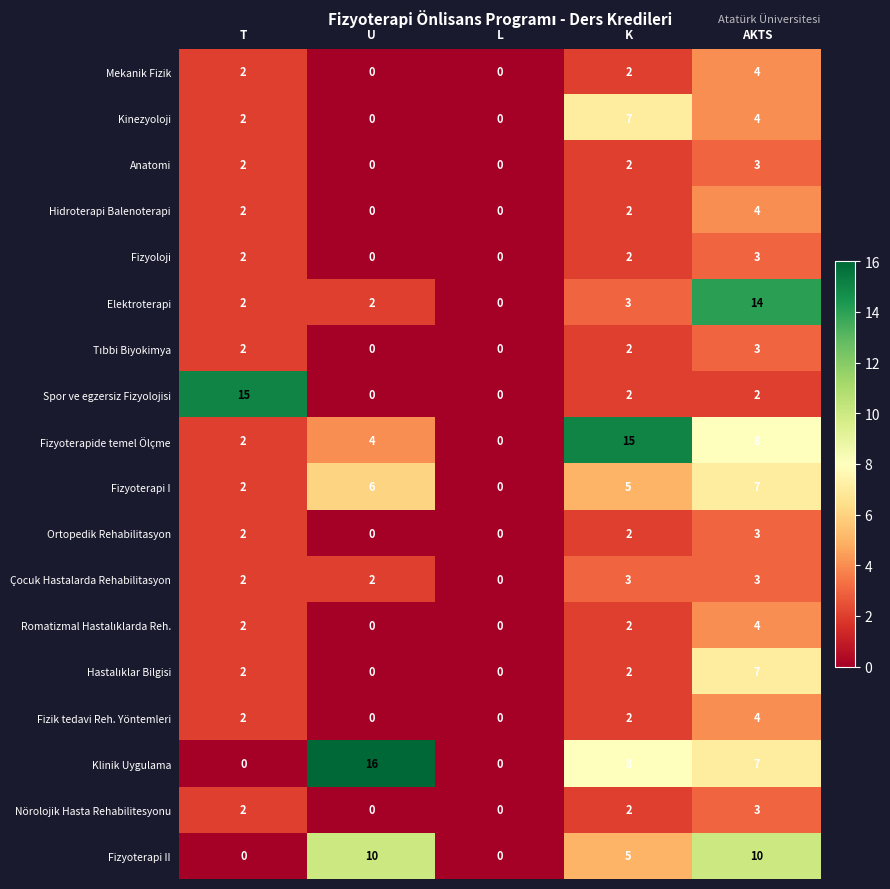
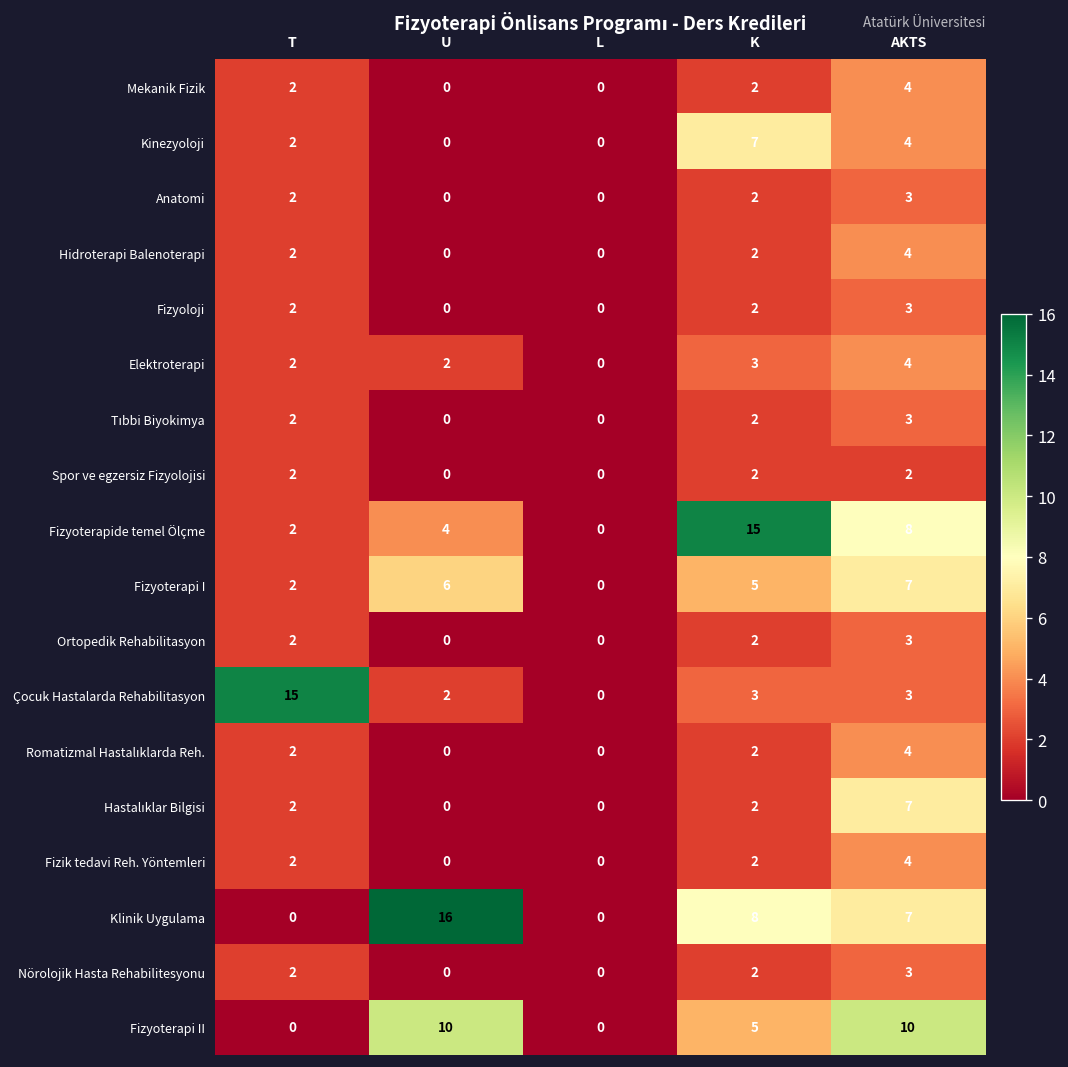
  {
    "Mekanik Fizik": {
      "T": 2,
      "U": 0,
      "L": 0,
      "K": 2,
      "AKTS": 4
    },
    "Kinezyoloji": {
      "T": 2,
      "U": 0,
      "L": 0,
      "K": 7,
      "AKTS": 4
    },
    "Anatomi": {
      "T": 2,
      "U": 0,
      "L": 0,
      "K": 2,
      "AKTS": 3
    },
    "Hidroterapi Balenoterapi": {
      "T": 2,
      "U": 0,
      "L": 0,
      "K": 2,
      "AKTS": 4
    },
    "Fizyoloji": {
      "T": 2,
      "U": 0,
      "L": 0,
      "K": 2,
      "AKTS": 3
    },
    "Elektroterapi": {
      "T": 2,
      "U": 2,
      "L": 0,
      "K": 3,
-     "AKTS": 14
+     "AKTS": 4
    },
    "Tıbbi Biyokimya": {
      "T": 2,
      "U": 0,
      "L": 0,
      "K": 2,
      "AKTS": 3
    },
    "Spor ve egzersiz Fizyolojisi": {
-     "T": 15,
+     "T": 2,
      "U": 0,
      "L": 0,
      "K": 2,
      "AKTS": 2
    },
    "Fizyoterapide temel Ölçme": {
      "T": 2,
      "U": 4,
      "L": 0,
      "K": 15,
      "AKTS": 8
    },
    "Fizyoterapi I": {
      "T": 2,
      "U": 6,
      "L": 0,
      "K": 5,
      "AKTS": 7
    },
    "Ortopedik Rehabilitasyon": {
      "T": 2,
      "U": 0,
      "L": 0,
      "K": 2,
      "AKTS": 3
    },
    "Çocuk Hastalarda Rehabilitasyon": {
-     "T": 2,
+     "T": 15,
      "U": 2,
      "L": 0,
      "K": 3,
      "AKTS": 3
    },
    "Romatizmal Hastalıklarda Reh.": {
      "T": 2,
      "U": 0,
      "L": 0,
      "K": 2,
      "AKTS": 4
    },
    "Hastalıklar Bilgisi": {
      "T": 2,
      "U": 0,
      "L": 0,
      "K": 2,
      "AKTS": 7
    },
    "Fizik tedavi Reh. Yöntemleri": {
      "T": 2,
      "U": 0,
      "L": 0,
      "K": 2,
      "AKTS": 4
    },
    "Klinik Uygulama": {
      "T": 0,
      "U": 16,
      "L": 0,
      "K": 8,
      "AKTS": 7
    },
    "Nörolojik Hasta Rehabilitesyonu": {
      "T": 2,
      "U": 0,
      "L": 0,
      "K": 2,
      "AKTS": 3
    },
    "Fizyoterapi II": {
      "T": 0,
      "U": 10,
      "L": 0,
      "K": 5,
      "AKTS": 10
    }
  }
